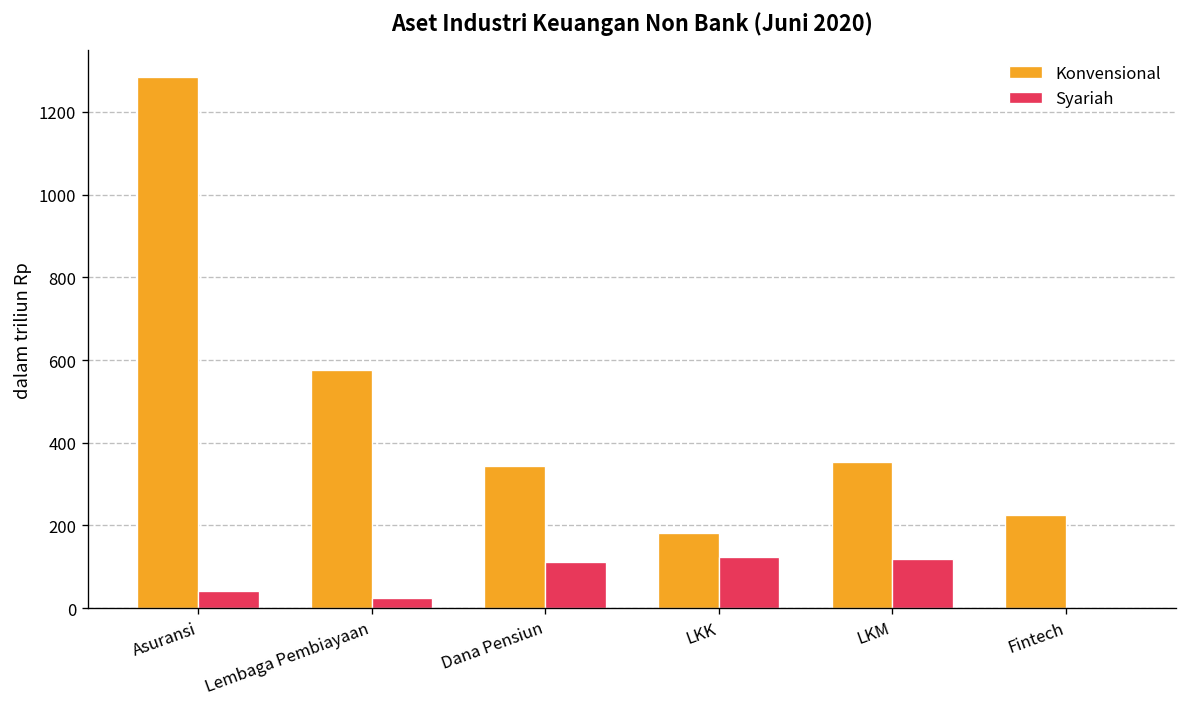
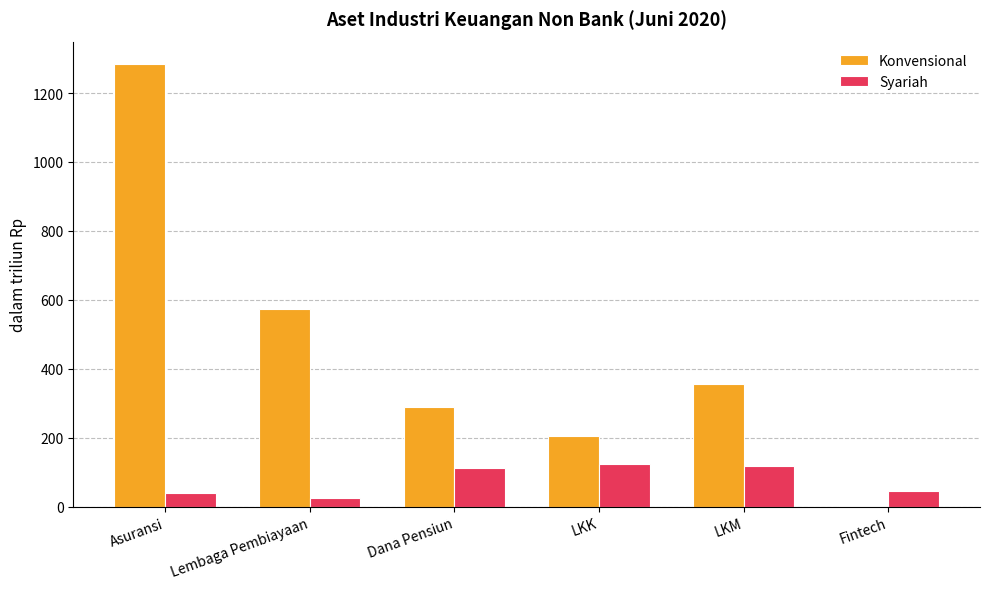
  {
    "Konvensional": {
      "Asuransi": 1280,
      "Lembaga Pembiayaan": 570,
-     "Dana Pensiun": 340,
-     "LKK": 180,
+     "Dana Pensiun": 290,
+     "LKK": 210,
      "LKM": 350,
-     "Fintech": 220
+     "Fintech": 0
    },
    "Syariah": {
      "Asuransi": 40,
      "Lembaga Pembiayaan": 20,
      "Dana Pensiun": 110,
      "LKK": 120,
      "LKM": 120,
-     "Fintech": 0
+     "Fintech": 40
    }
  }
